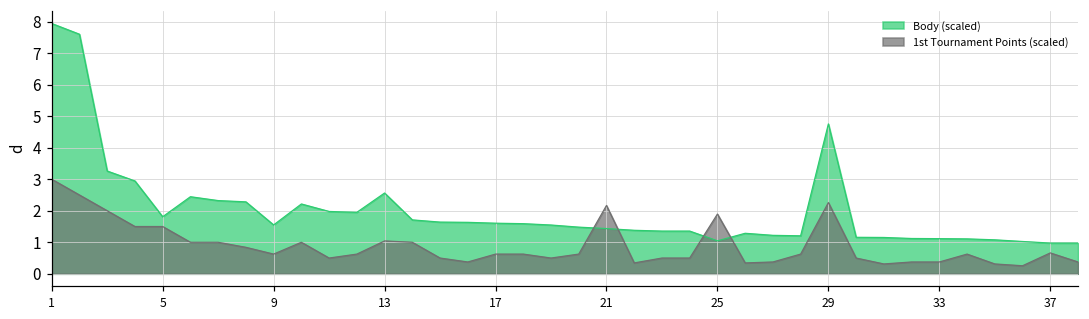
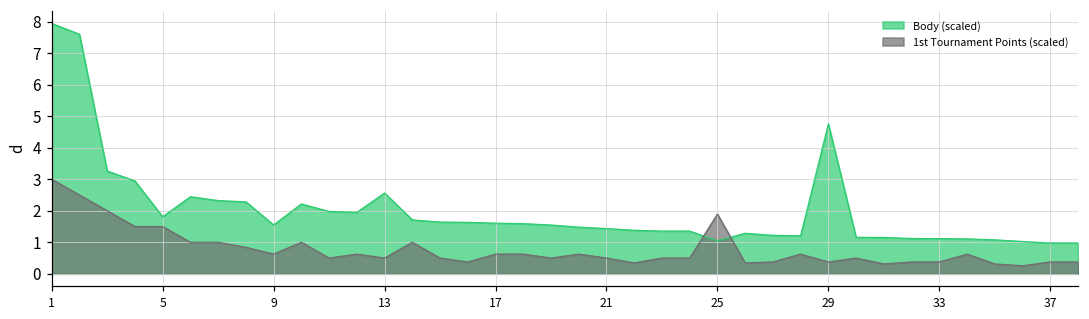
  {
    "Body (scaled)": {
      "1": 7.9,
      "5": 1.8,
      "9": 1.6,
      "13": 2.6,
      "17": 1.6,
      "21": 1.4,
      "25": 1.0,
      "29": 4.8,
      "33": 1.1,
      "37": 1.0
    },
    "1st Tournament Points (scaled)": {
      "1": 3.0,
      "5": 1.5,
      "9": 0.6,
-     "13": 1.0,
+     "13": 0.5,
      "17": 0.6,
-     "21": 2.2,
+     "21": 0.5,
      "25": 1.9,
-     "29": 2.3,
+     "29": 0.4,
      "33": 0.4,
-     "37": 0.7
+     "37": 0.4
    }
  }
